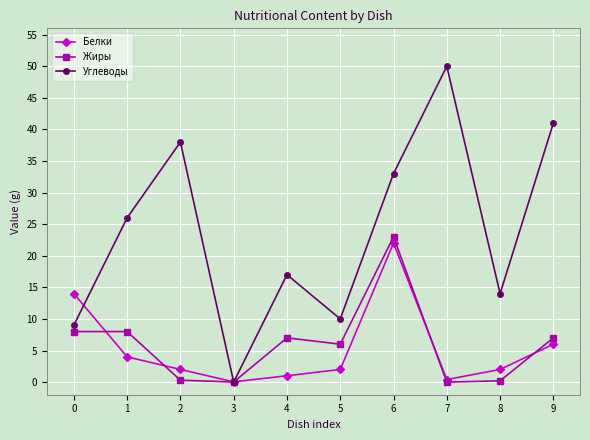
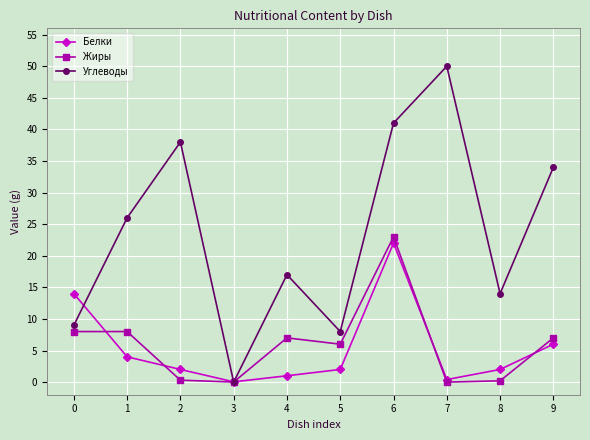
  {
    "Углеводы": {
      "0": 9,
      "1": 26,
      "2": 38,
      "4": 17,
-     "5": 10,
-     "6": 33,
+     "5": 8,
+     "6": 41,
      "7": 50,
      "8": 14,
-     "9": 41
+     "9": 34
    }
  }
